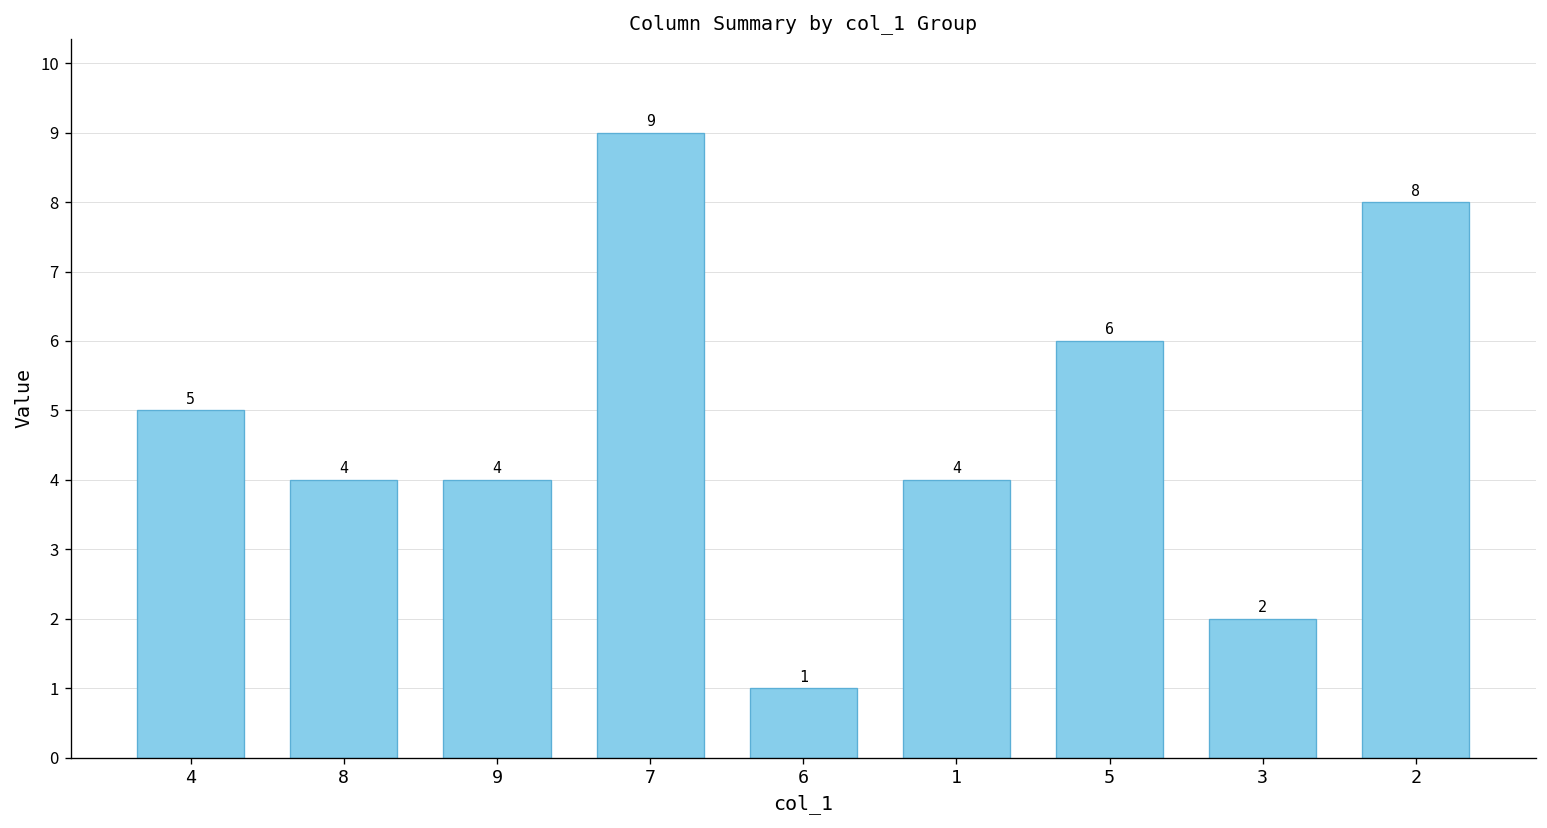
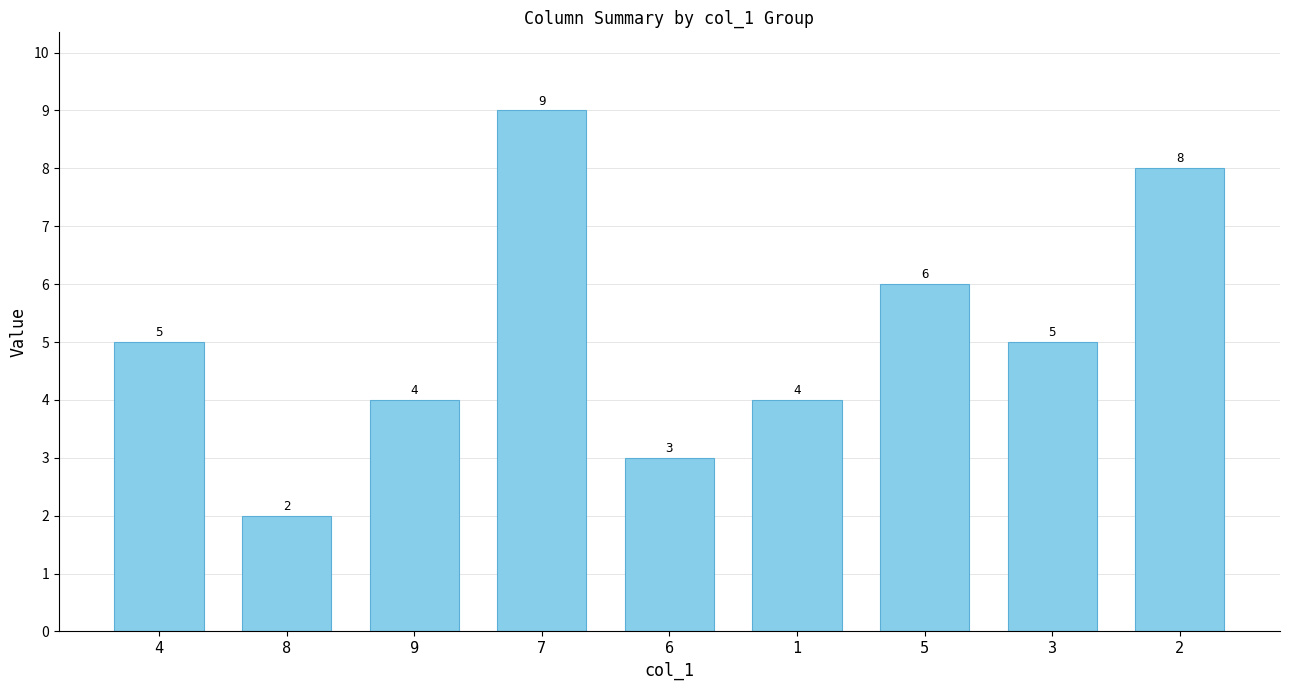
  {
    "4": 5,
-   "8": 4,
+   "8": 2,
    "9": 4,
    "7": 9,
-   "6": 1,
+   "6": 3,
    "1": 4,
    "5": 6,
-   "3": 2,
+   "3": 5,
    "2": 8
  }
